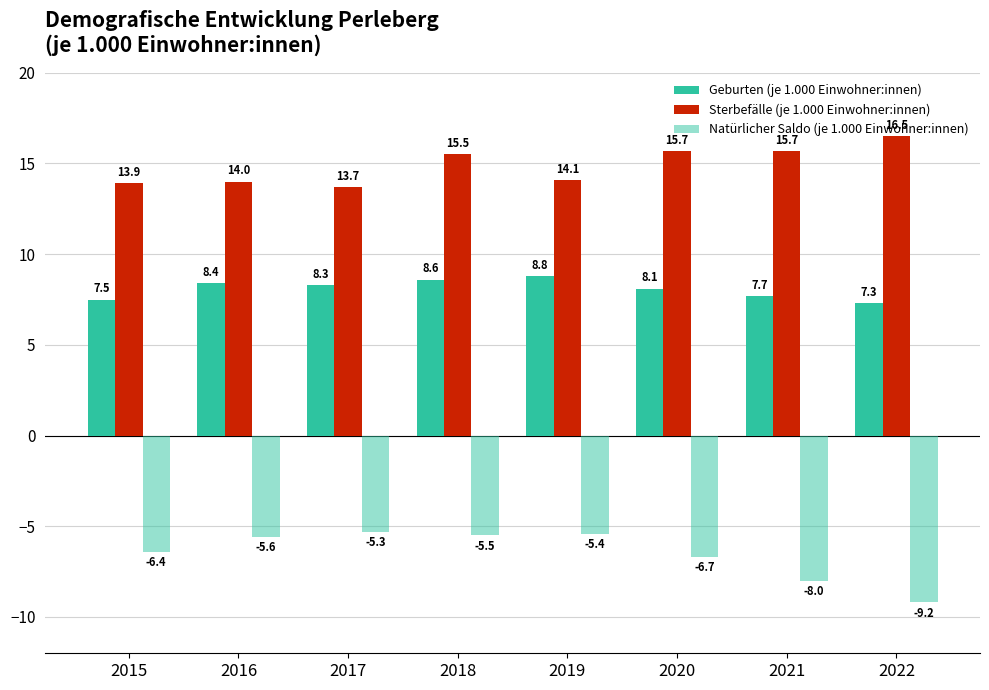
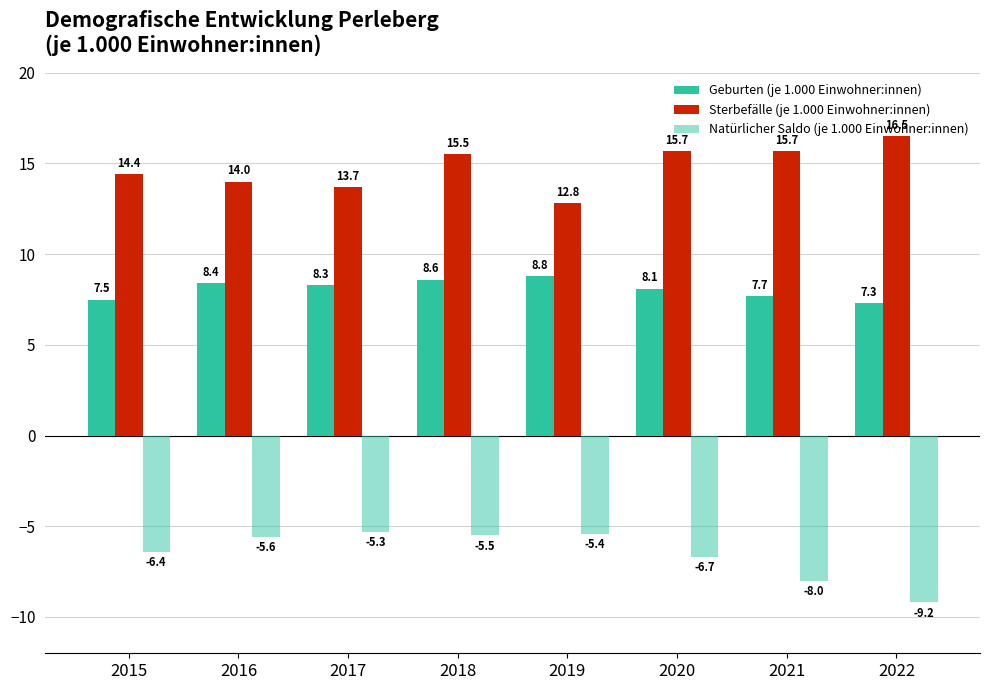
  {
    "Sterbefälle (je 1.000 Einwohner:innen)": {
-     "2015": 13.9,
+     "2015": 14.4,
      "2016": 14.0,
      "2017": 13.7,
      "2018": 15.5,
-     "2019": 14.1,
+     "2019": 12.8,
      "2020": 15.7,
      "2021": 15.7,
      "2022": 16.5
    }
  }
